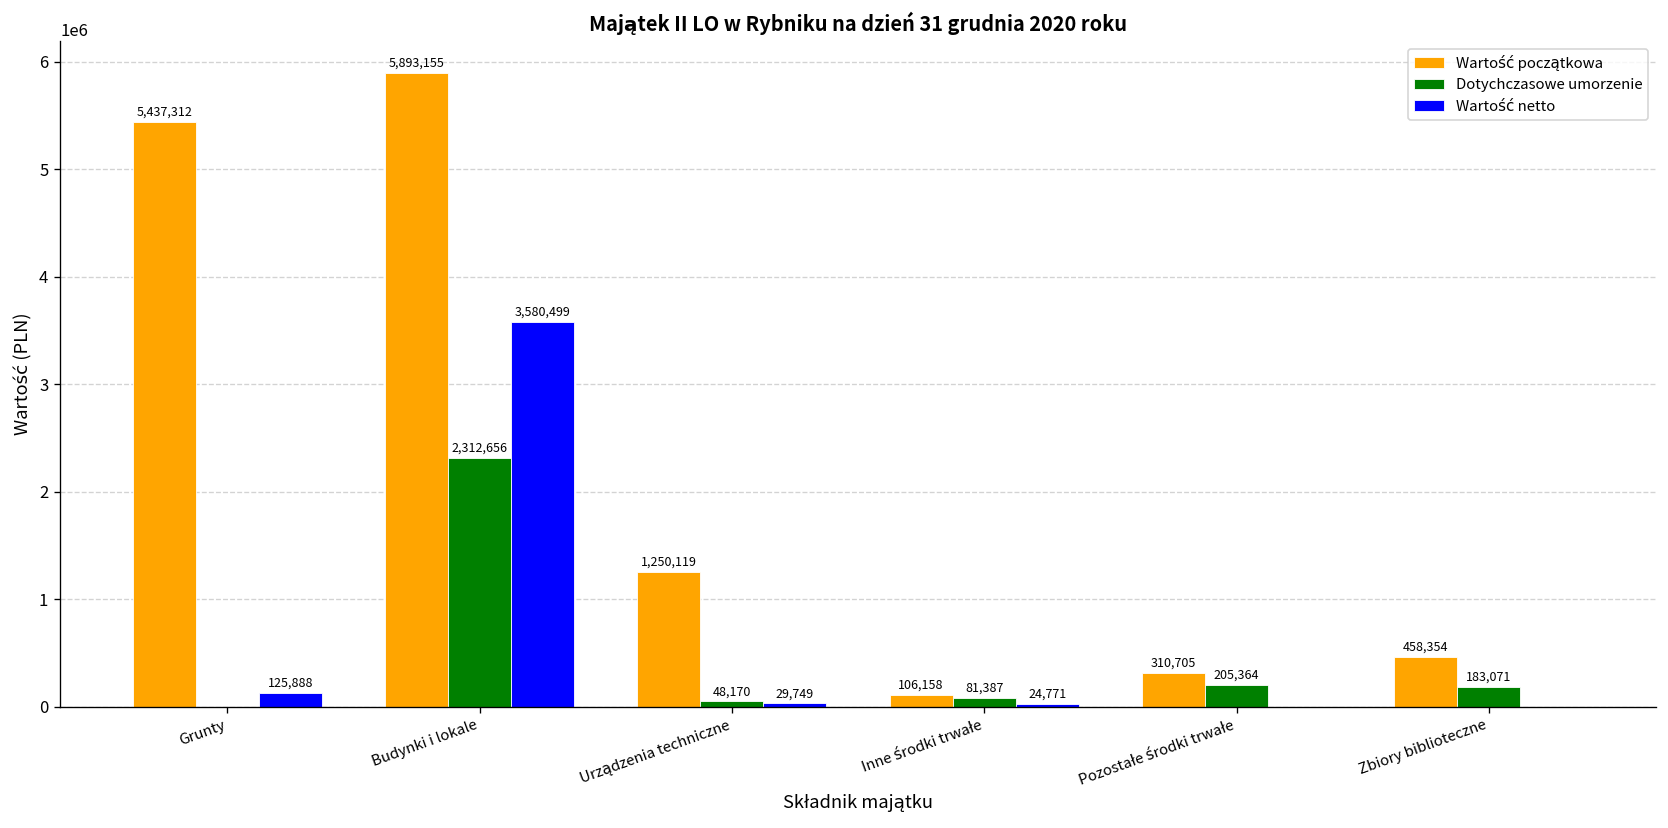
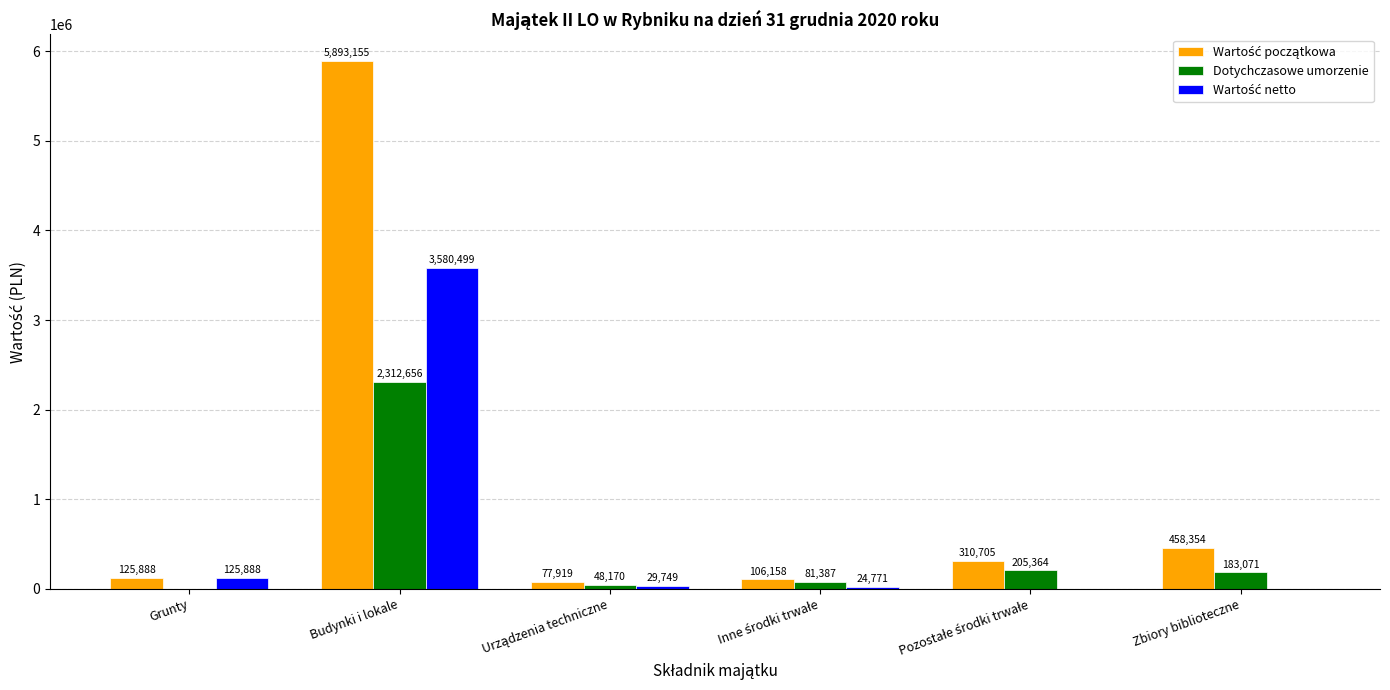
  {
    "Wartość początkowa": {
-     "Grunty": "5,437,312",
+     "Grunty": "125,888",
      "Budynki i lokale": "5,893,155",
-     "Urządzenia techniczne": "1,250,119",
+     "Urządzenia techniczne": "77,919",
      "Inne środki trwałe": "106,158",
      "Pozostałe środki trwałe": "310,705",
      "Zbiory biblioteczne": "458,354"
    },
    "Dotychczasowe umorzenie": {
      "Budynki i lokale": "2,312,656",
      "Urządzenia techniczne": "48,170",
      "Inne środki trwałe": "81,387",
      "Pozostałe środki trwałe": "205,364",
      "Zbiory biblioteczne": "183,071"
    },
    "Wartość netto": {
      "Grunty": "125,888",
      "Budynki i lokale": "3,580,499",
      "Urządzenia techniczne": "29,749",
      "Inne środki trwałe": "24,771"
    }
  }
